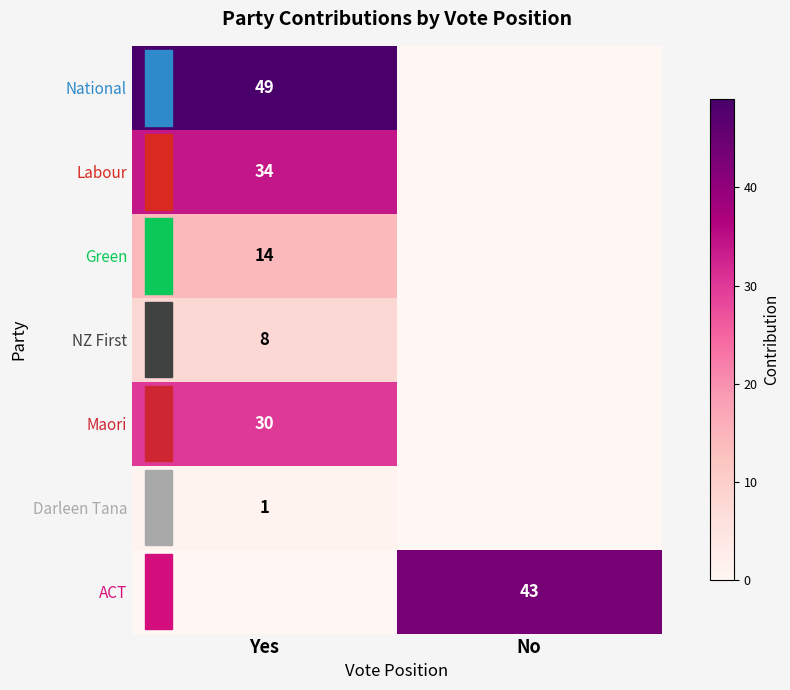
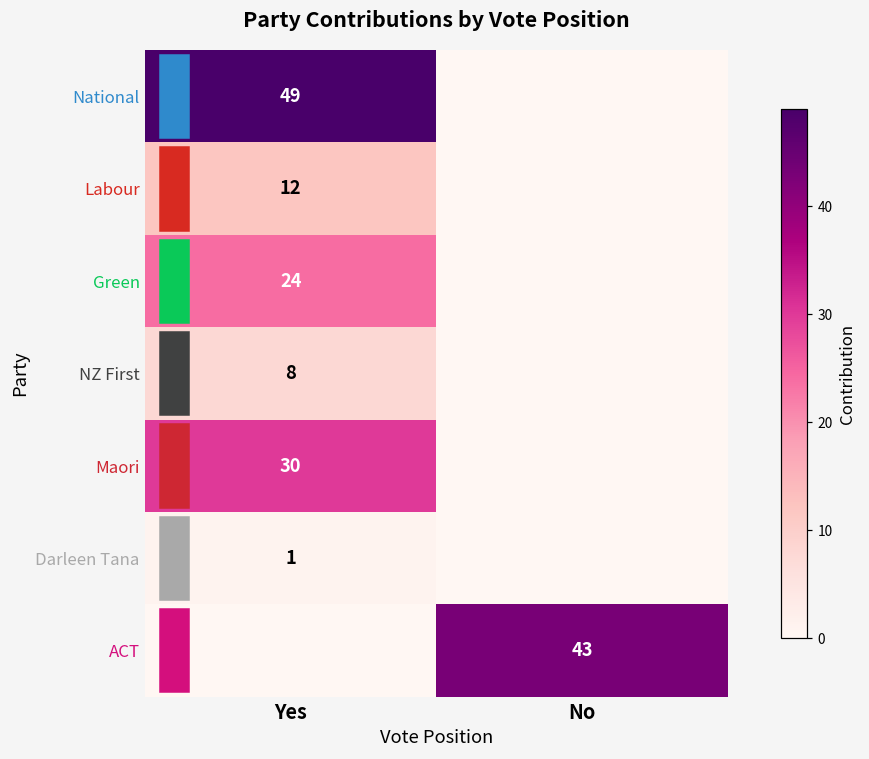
  {
    "National": {
      "Yes": 49
    },
    "Labour": {
-     "Yes": 34
+     "Yes": 12
    },
    "Green": {
-     "Yes": 14
+     "Yes": 24
    },
    "NZ First": {
      "Yes": 8
    },
    "Maori": {
      "Yes": 30
    },
    "Darleen Tana": {
      "Yes": 1
    },
    "ACT": {
      "No": 43
    }
  }
